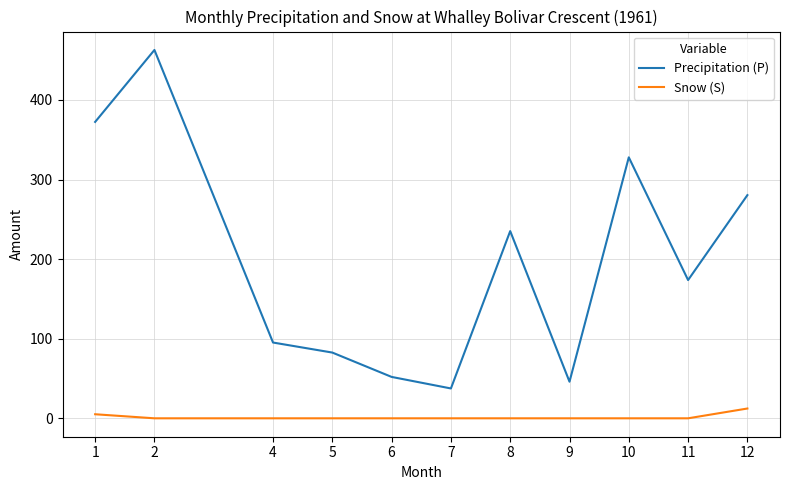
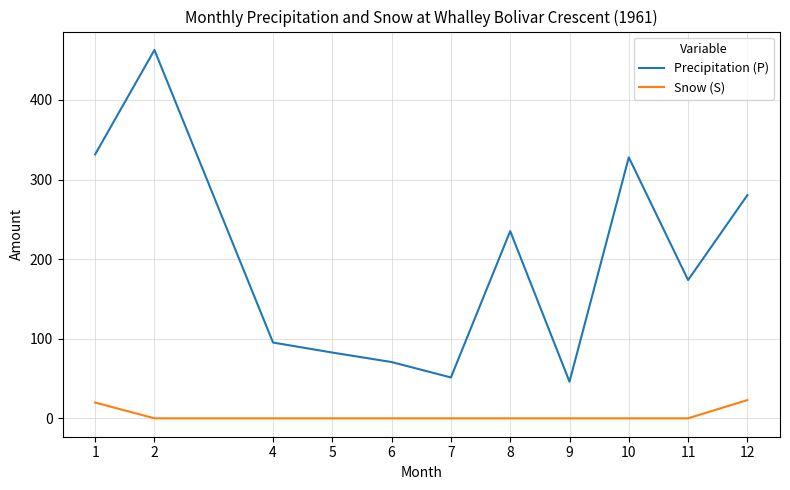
  {
    "Precipitation (P)": {
-     "1": 370,
+     "1": 330,
      "2": 460,
      "4": 100,
      "5": 80,
-     "6": 50,
-     "7": 40,
+     "6": 70,
+     "7": 50,
      "8": 240,
      "9": 50,
      "10": 330,
      "11": 170,
      "12": 280
    },
    "Snow (S)": {
-     "1": 10,
+     "1": 20,
      "2": 0,
      "4": 0,
      "5": 0,
      "6": 0,
      "7": 0,
      "8": 0,
      "9": 0,
      "10": 0,
      "11": 0,
-     "12": 10
+     "12": 20
    }
  }
